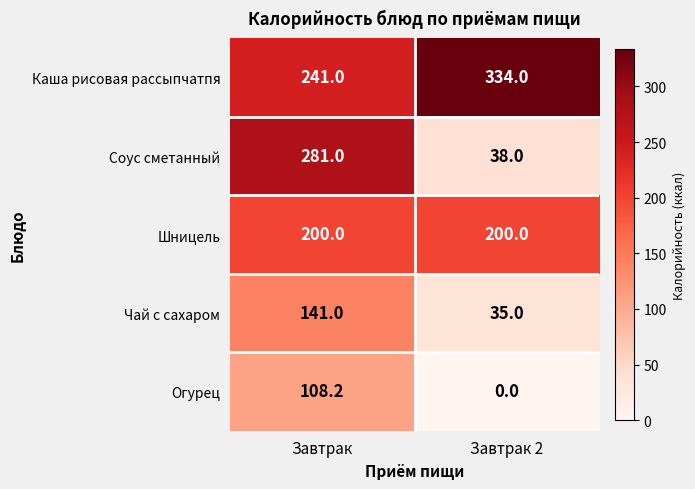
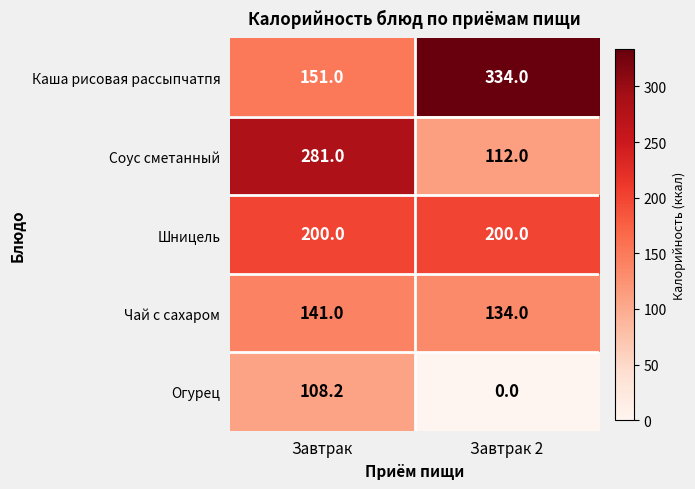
  {
    "Каша рисовая рассыпчатпя": {
-     "Завтрак": 241.0,
+     "Завтрак": 151.0,
      "Завтрак 2": 334.0
    },
    "Соус сметанный": {
      "Завтрак": 281.0,
-     "Завтрак 2": 38.0
+     "Завтрак 2": 112.0
    },
    "Шницель": {
      "Завтрак": 200.0,
      "Завтрак 2": 200.0
    },
    "Чай с сахаром": {
      "Завтрак": 141.0,
-     "Завтрак 2": 35.0
+     "Завтрак 2": 134.0
    },
    "Огурец": {
      "Завтрак": 108.2,
      "Завтрак 2": 0.0
    }
  }
